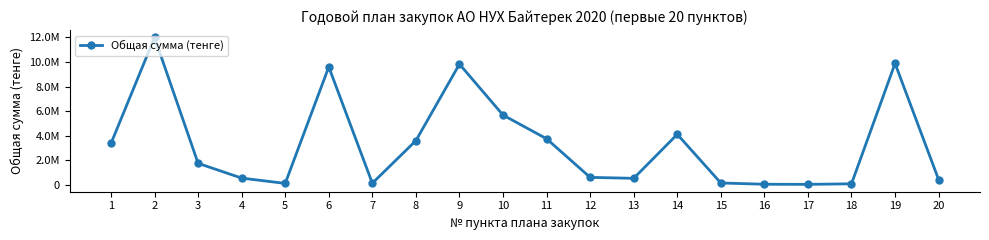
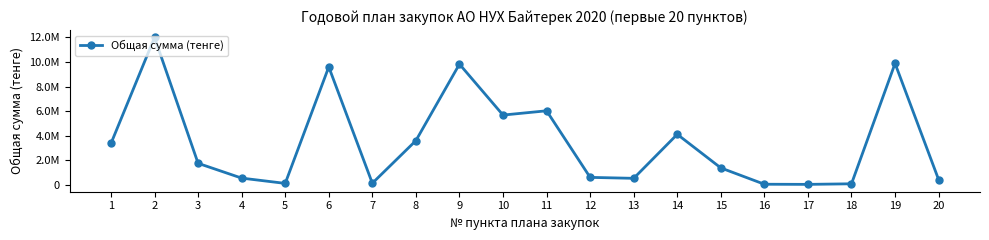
  {
    "1": 3400000,
    "3": 1700000,
    "4": 500000,
    "5": 100000,
    "6": 9600000,
    "7": 100000,
    "8": 3600000,
    "9": 9800000,
    "10": 5700000,
-   "11": 3700000,
+   "11": 6000000,
    "12": 600000,
    "13": 500000,
    "14": 4100000,
-   "15": 100000,
+   "15": 1400000,
    "16": 0,
    "17": 0,
    "18": 100000,
    "19": 9900000,
    "20": 400000
  }
